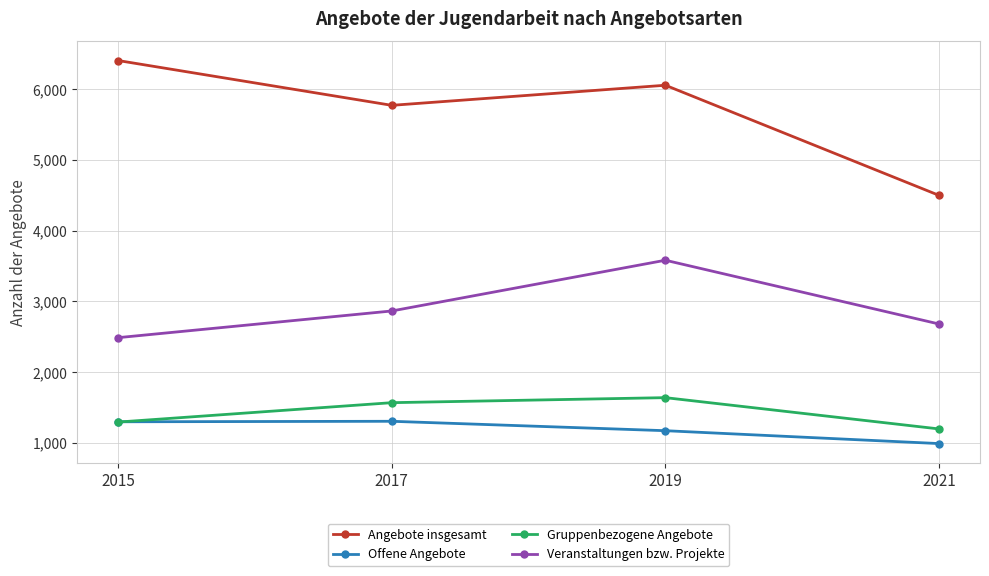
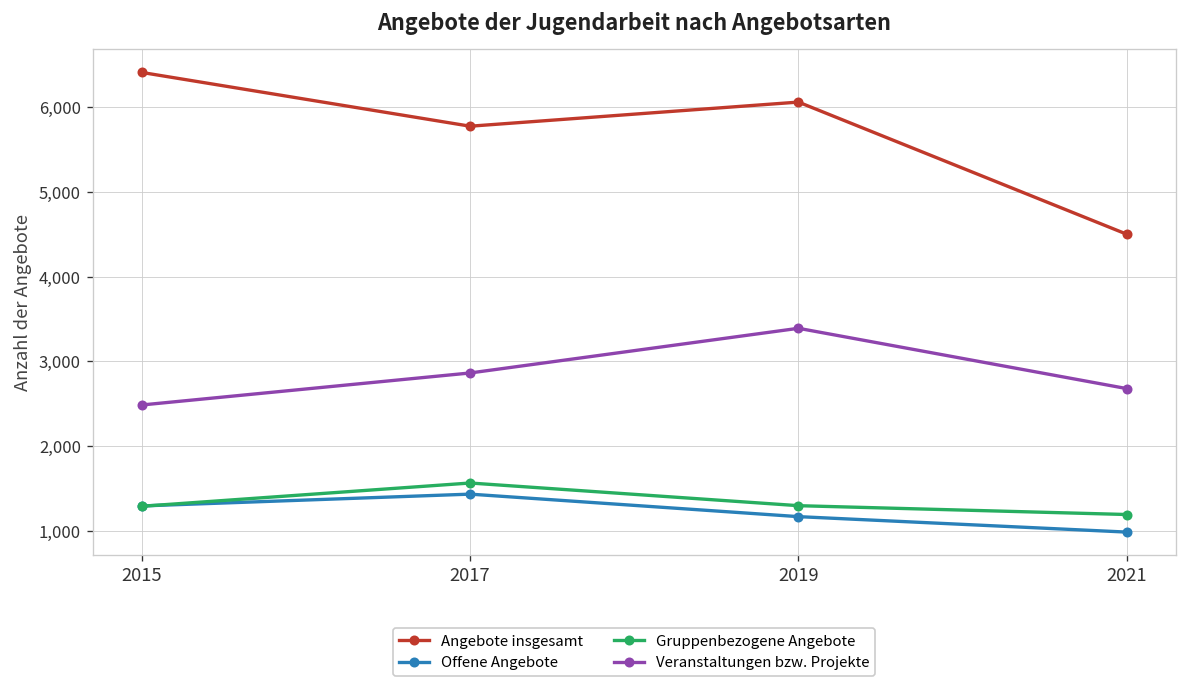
  {
    "Angebote insgesamt": {
      "2015": "6,400",
      "2017": "5,800",
      "2019": "6,100",
      "2021": "4,500"
    },
    "Offene Angebote": {
-     "2017": "1,300",
+     "2017": "1,400",
      "2019": "1,200",
      "2021": "1,000"
    },
    "Gruppenbezogene Angebote": {
      "2017": "1,600",
-     "2019": "1,600",
+     "2019": "1,300",
      "2021": "1,200"
    },
    "Veranstaltungen bzw. Projekte": {
      "2015": "2,500",
      "2017": "2,900",
-     "2019": "3,600",
+     "2019": "3,400",
      "2021": "2,700"
    }
  }
